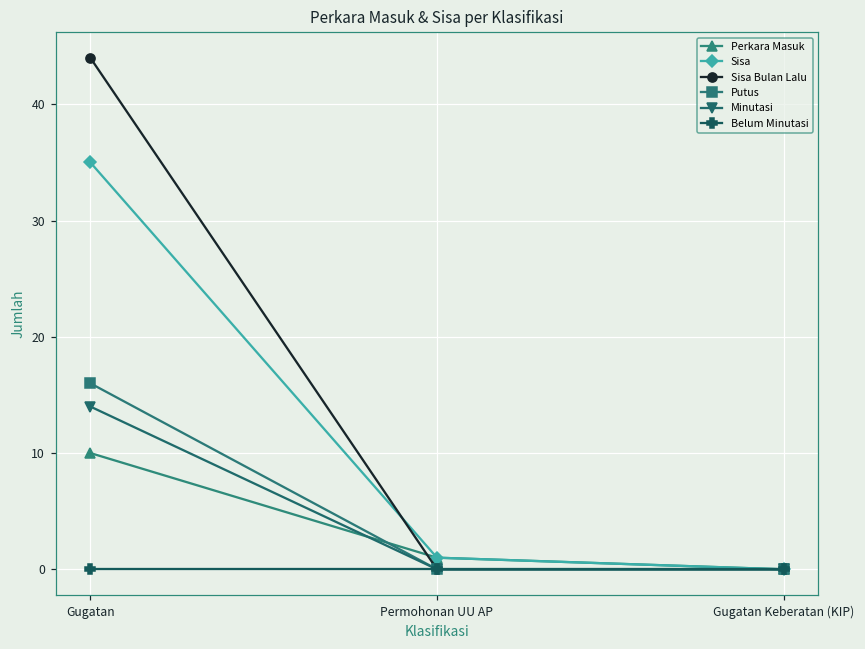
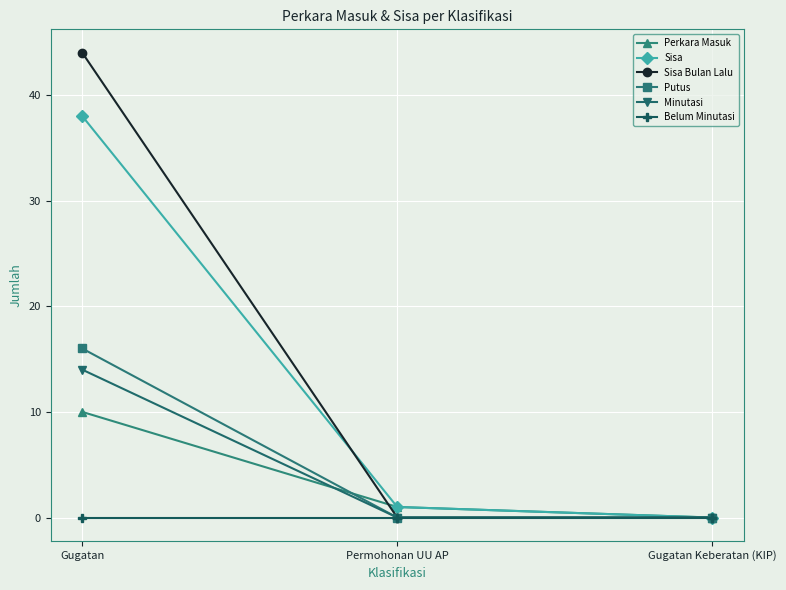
  {
    "Sisa": {
-     "Gugatan": 35
+     "Gugatan": 38
    },
    "Sisa Bulan Lalu": {
      "Gugatan": 44
    }
  }
